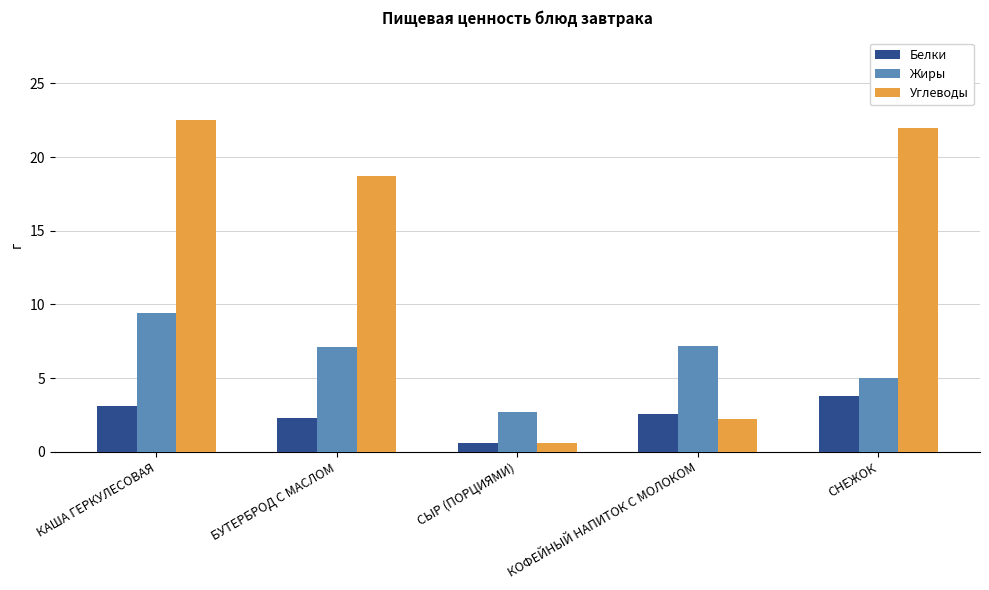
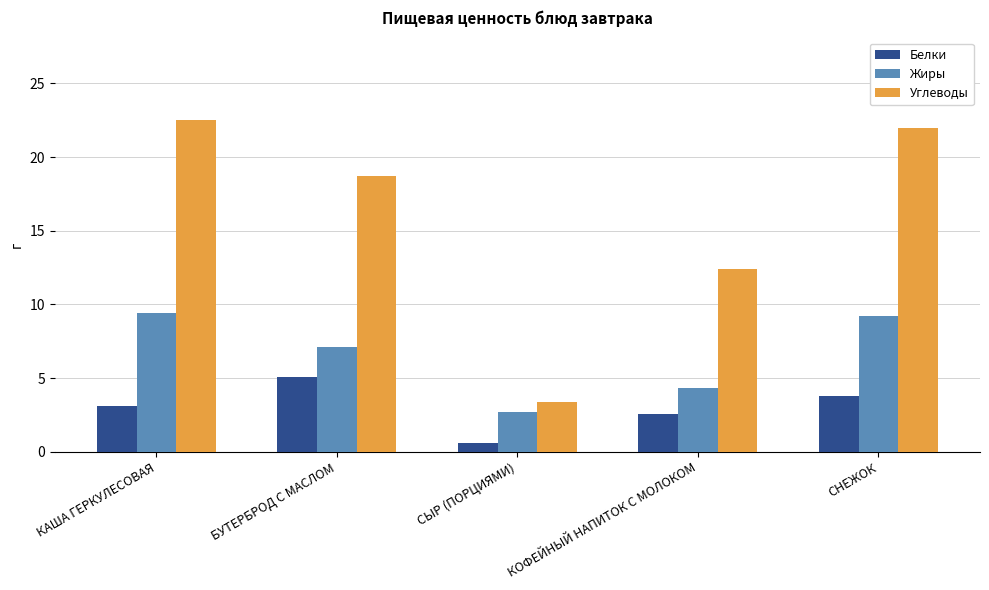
  {
    "Белки": {
      "КАША ГЕРКУЛЕСОВАЯ": 3.1,
-     "БУТЕРБРОД С МАСЛОМ": 2.3,
+     "БУТЕРБРОД С МАСЛОМ": 5.1,
      "СЫР (ПОРЦИЯМИ)": 0.6,
      "КОФЕЙНЫЙ НАПИТОК С МОЛОКОМ": 2.6,
      "СНЕЖОК": 3.8
    },
    "Жиры": {
      "КАША ГЕРКУЛЕСОВАЯ": 9.4,
      "БУТЕРБРОД С МАСЛОМ": 7.1,
      "СЫР (ПОРЦИЯМИ)": 2.7,
-     "КОФЕЙНЫЙ НАПИТОК С МОЛОКОМ": 7.2,
-     "СНЕЖОК": 5.0
+     "КОФЕЙНЫЙ НАПИТОК С МОЛОКОМ": 4.3,
+     "СНЕЖОК": 9.2
    },
    "Углеводы": {
      "КАША ГЕРКУЛЕСОВАЯ": 22.5,
      "БУТЕРБРОД С МАСЛОМ": 18.7,
-     "СЫР (ПОРЦИЯМИ)": 0.6,
-     "КОФЕЙНЫЙ НАПИТОК С МОЛОКОМ": 2.2,
+     "СЫР (ПОРЦИЯМИ)": 3.4,
+     "КОФЕЙНЫЙ НАПИТОК С МОЛОКОМ": 12.4,
      "СНЕЖОК": 22.0
    }
  }
